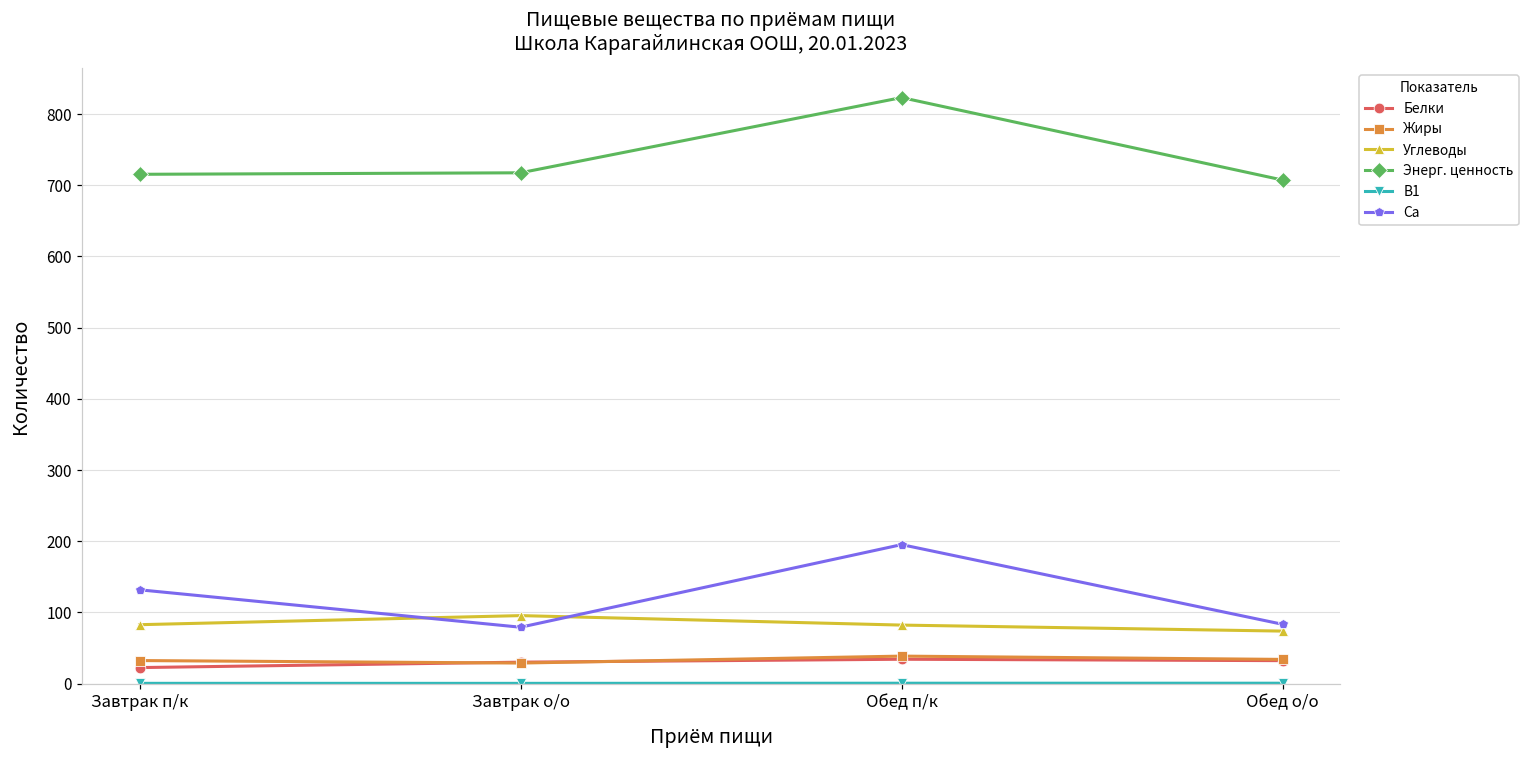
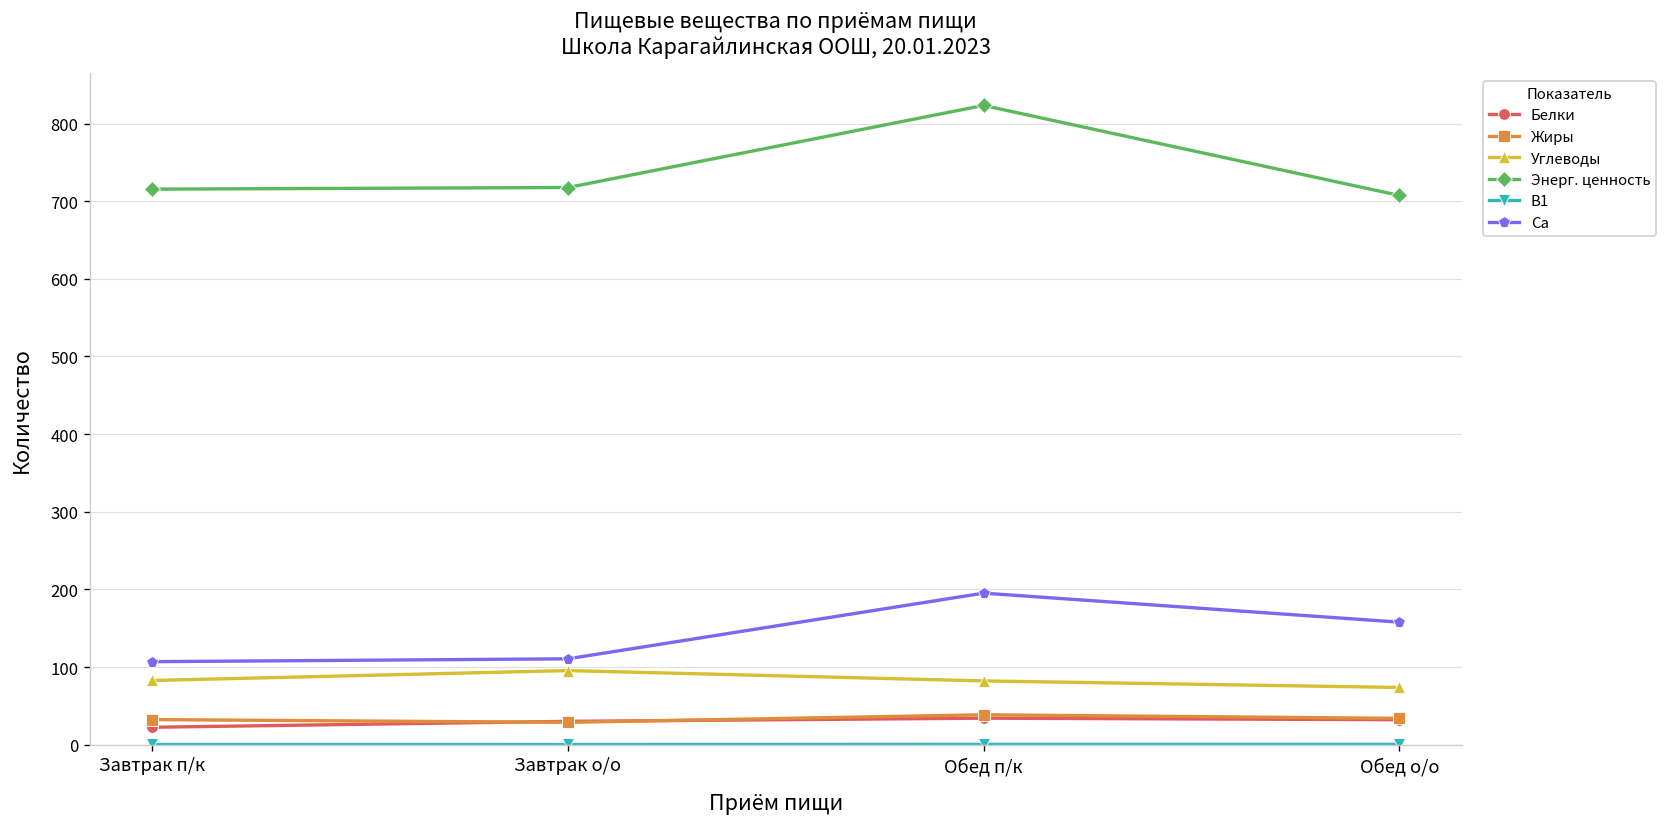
  {
    "Энерг. ценность": {
      "Завтрак п/к": 720,
      "Завтрак о/о": 720,
      "Обед п/к": 820,
      "Обед о/о": 710
    },
    "B1": {
      "Завтрак п/к": 0,
      "Завтрак о/о": 0,
      "Обед п/к": 0,
      "Обед о/о": 0
    },
    "Ca": {
-     "Завтрак п/к": 130,
-     "Завтрак о/о": 80,
+     "Завтрак п/к": 110,
+     "Завтрак о/о": 110,
      "Обед п/к": 200,
-     "Обед о/о": 80
+     "Обед о/о": 160
    }
  }
